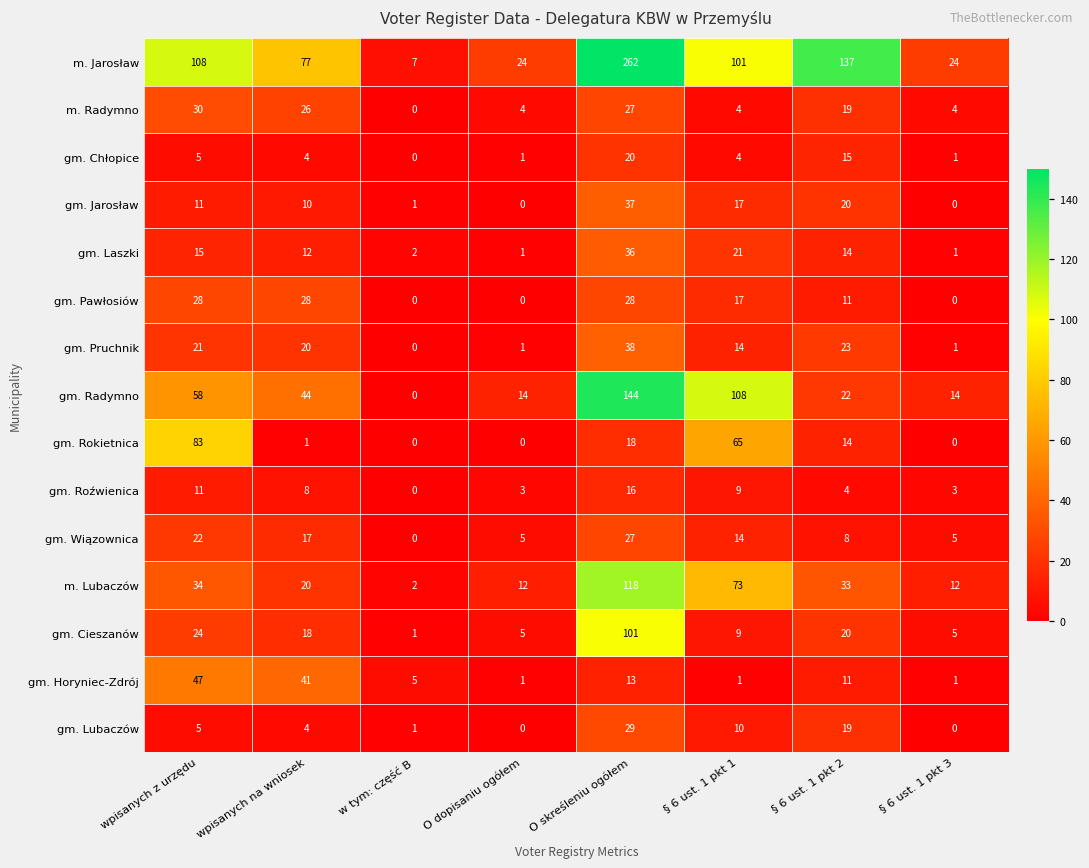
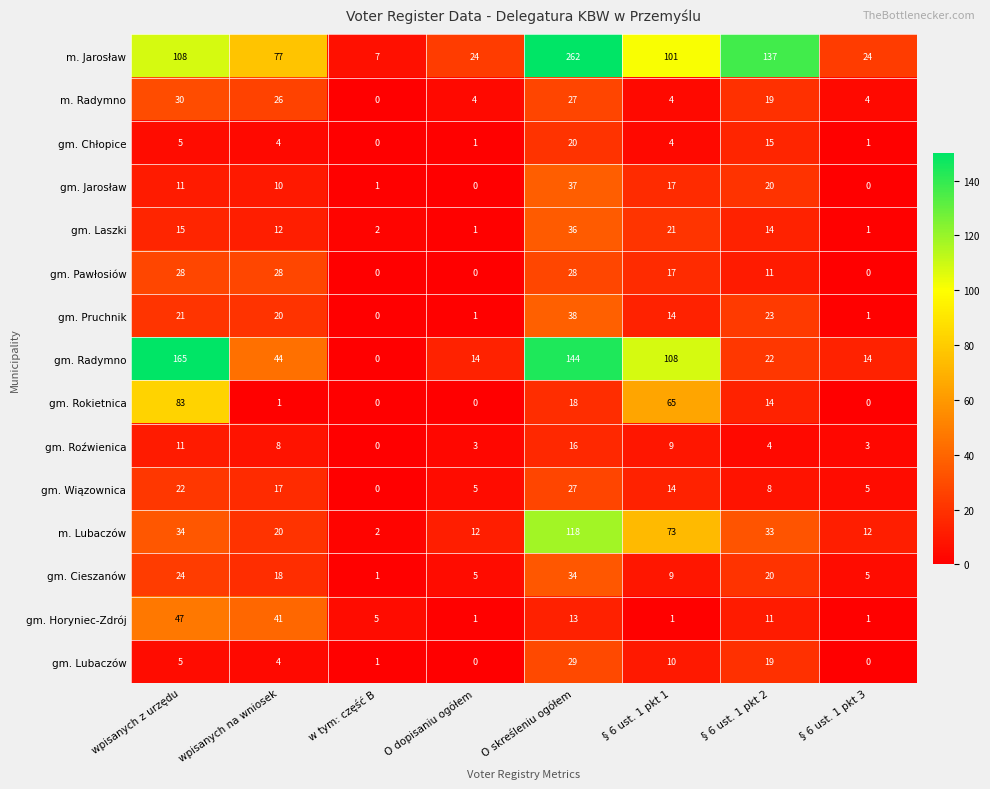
  {
    "m. Jarosław": {
      "wpisanych z urzędu": 108,
      "wpisanych na wniosek": 77,
      "w tym: część B": 7,
      "O dopisaniu ogółem": 24,
      "O skreśleniu ogółem": 262,
      "§ 6 ust. 1 pkt 1": 101,
      "§ 6 ust. 1 pkt 2": 137,
      "§ 6 ust. 1 pkt 3": 24
    },
    "m. Radymno": {
      "wpisanych z urzędu": 30,
      "wpisanych na wniosek": 26,
      "w tym: część B": 0,
      "O dopisaniu ogółem": 4,
      "O skreśleniu ogółem": 27,
      "§ 6 ust. 1 pkt 1": 4,
      "§ 6 ust. 1 pkt 2": 19,
      "§ 6 ust. 1 pkt 3": 4
    },
    "gm. Chłopice": {
      "wpisanych z urzędu": 5,
      "wpisanych na wniosek": 4,
      "w tym: część B": 0,
      "O dopisaniu ogółem": 1,
      "O skreśleniu ogółem": 20,
      "§ 6 ust. 1 pkt 1": 4,
      "§ 6 ust. 1 pkt 2": 15,
      "§ 6 ust. 1 pkt 3": 1
    },
    "gm. Jarosław": {
      "wpisanych z urzędu": 11,
      "wpisanych na wniosek": 10,
      "w tym: część B": 1,
      "O dopisaniu ogółem": 0,
      "O skreśleniu ogółem": 37,
      "§ 6 ust. 1 pkt 1": 17,
      "§ 6 ust. 1 pkt 2": 20,
      "§ 6 ust. 1 pkt 3": 0
    },
    "gm. Laszki": {
      "wpisanych z urzędu": 15,
      "wpisanych na wniosek": 12,
      "w tym: część B": 2,
      "O dopisaniu ogółem": 1,
      "O skreśleniu ogółem": 36,
      "§ 6 ust. 1 pkt 1": 21,
      "§ 6 ust. 1 pkt 2": 14,
      "§ 6 ust. 1 pkt 3": 1
    },
    "gm. Pawłosiów": {
      "wpisanych z urzędu": 28,
      "wpisanych na wniosek": 28,
      "w tym: część B": 0,
      "O dopisaniu ogółem": 0,
      "O skreśleniu ogółem": 28,
      "§ 6 ust. 1 pkt 1": 17,
      "§ 6 ust. 1 pkt 2": 11,
      "§ 6 ust. 1 pkt 3": 0
    },
    "gm. Pruchnik": {
      "wpisanych z urzędu": 21,
      "wpisanych na wniosek": 20,
      "w tym: część B": 0,
      "O dopisaniu ogółem": 1,
      "O skreśleniu ogółem": 38,
      "§ 6 ust. 1 pkt 1": 14,
      "§ 6 ust. 1 pkt 2": 23,
      "§ 6 ust. 1 pkt 3": 1
    },
    "gm. Radymno": {
-     "wpisanych z urzędu": 58,
+     "wpisanych z urzędu": 165,
      "wpisanych na wniosek": 44,
      "w tym: część B": 0,
      "O dopisaniu ogółem": 14,
      "O skreśleniu ogółem": 144,
      "§ 6 ust. 1 pkt 1": 108,
      "§ 6 ust. 1 pkt 2": 22,
      "§ 6 ust. 1 pkt 3": 14
    },
    "gm. Rokietnica": {
      "wpisanych z urzędu": 83,
      "wpisanych na wniosek": 1,
      "w tym: część B": 0,
      "O dopisaniu ogółem": 0,
      "O skreśleniu ogółem": 18,
      "§ 6 ust. 1 pkt 1": 65,
      "§ 6 ust. 1 pkt 2": 14,
      "§ 6 ust. 1 pkt 3": 0
    },
    "gm. Roźwienica": {
      "wpisanych z urzędu": 11,
      "wpisanych na wniosek": 8,
      "w tym: część B": 0,
      "O dopisaniu ogółem": 3,
      "O skreśleniu ogółem": 16,
      "§ 6 ust. 1 pkt 1": 9,
      "§ 6 ust. 1 pkt 2": 4,
      "§ 6 ust. 1 pkt 3": 3
    },
    "gm. Wiązownica": {
      "wpisanych z urzędu": 22,
      "wpisanych na wniosek": 17,
      "w tym: część B": 0,
      "O dopisaniu ogółem": 5,
      "O skreśleniu ogółem": 27,
      "§ 6 ust. 1 pkt 1": 14,
      "§ 6 ust. 1 pkt 2": 8,
      "§ 6 ust. 1 pkt 3": 5
    },
    "m. Lubaczów": {
      "wpisanych z urzędu": 34,
      "wpisanych na wniosek": 20,
      "w tym: część B": 2,
      "O dopisaniu ogółem": 12,
      "O skreśleniu ogółem": 118,
      "§ 6 ust. 1 pkt 1": 73,
      "§ 6 ust. 1 pkt 2": 33,
      "§ 6 ust. 1 pkt 3": 12
    },
    "gm. Cieszanów": {
      "wpisanych z urzędu": 24,
      "wpisanych na wniosek": 18,
      "w tym: część B": 1,
      "O dopisaniu ogółem": 5,
-     "O skreśleniu ogółem": 101,
+     "O skreśleniu ogółem": 34,
      "§ 6 ust. 1 pkt 1": 9,
      "§ 6 ust. 1 pkt 2": 20,
      "§ 6 ust. 1 pkt 3": 5
    },
    "gm. Horyniec-Zdrój": {
      "wpisanych z urzędu": 47,
      "wpisanych na wniosek": 41,
      "w tym: część B": 5,
      "O dopisaniu ogółem": 1,
      "O skreśleniu ogółem": 13,
      "§ 6 ust. 1 pkt 1": 1,
      "§ 6 ust. 1 pkt 2": 11,
      "§ 6 ust. 1 pkt 3": 1
    },
    "gm. Lubaczów": {
      "wpisanych z urzędu": 5,
      "wpisanych na wniosek": 4,
      "w tym: część B": 1,
      "O dopisaniu ogółem": 0,
      "O skreśleniu ogółem": 29,
      "§ 6 ust. 1 pkt 1": 10,
      "§ 6 ust. 1 pkt 2": 19,
      "§ 6 ust. 1 pkt 3": 0
    }
  }
